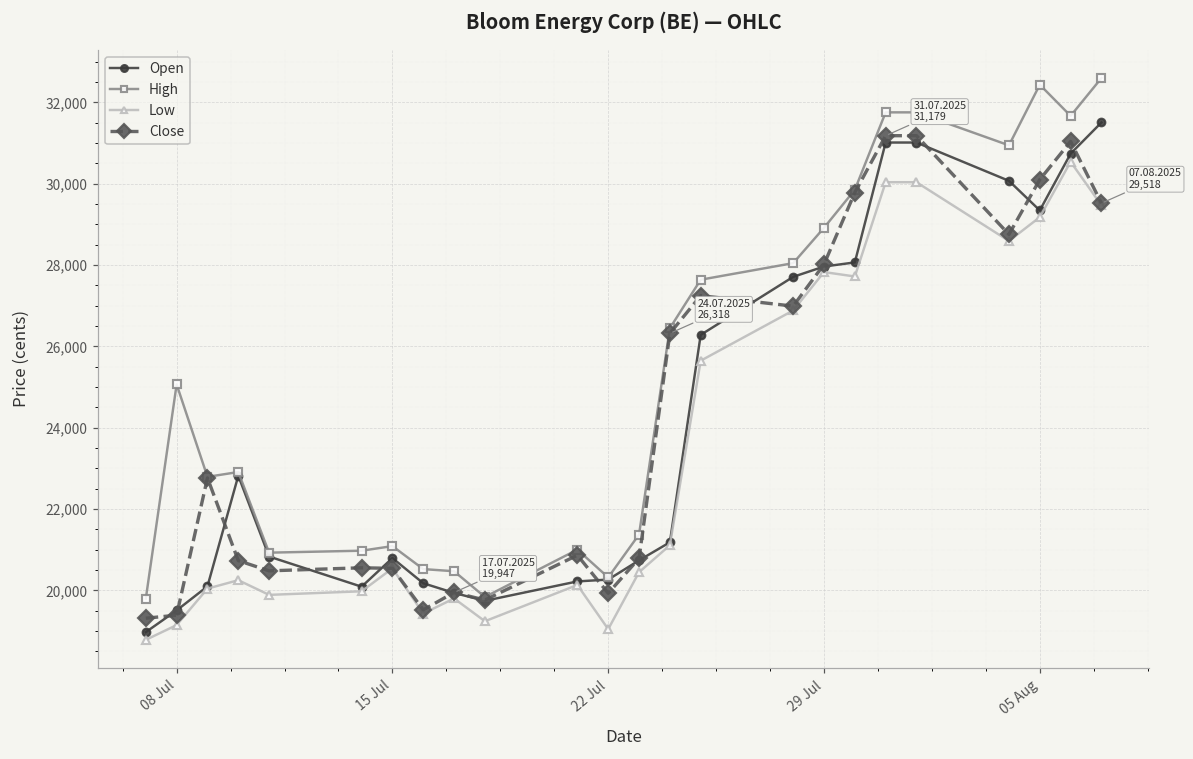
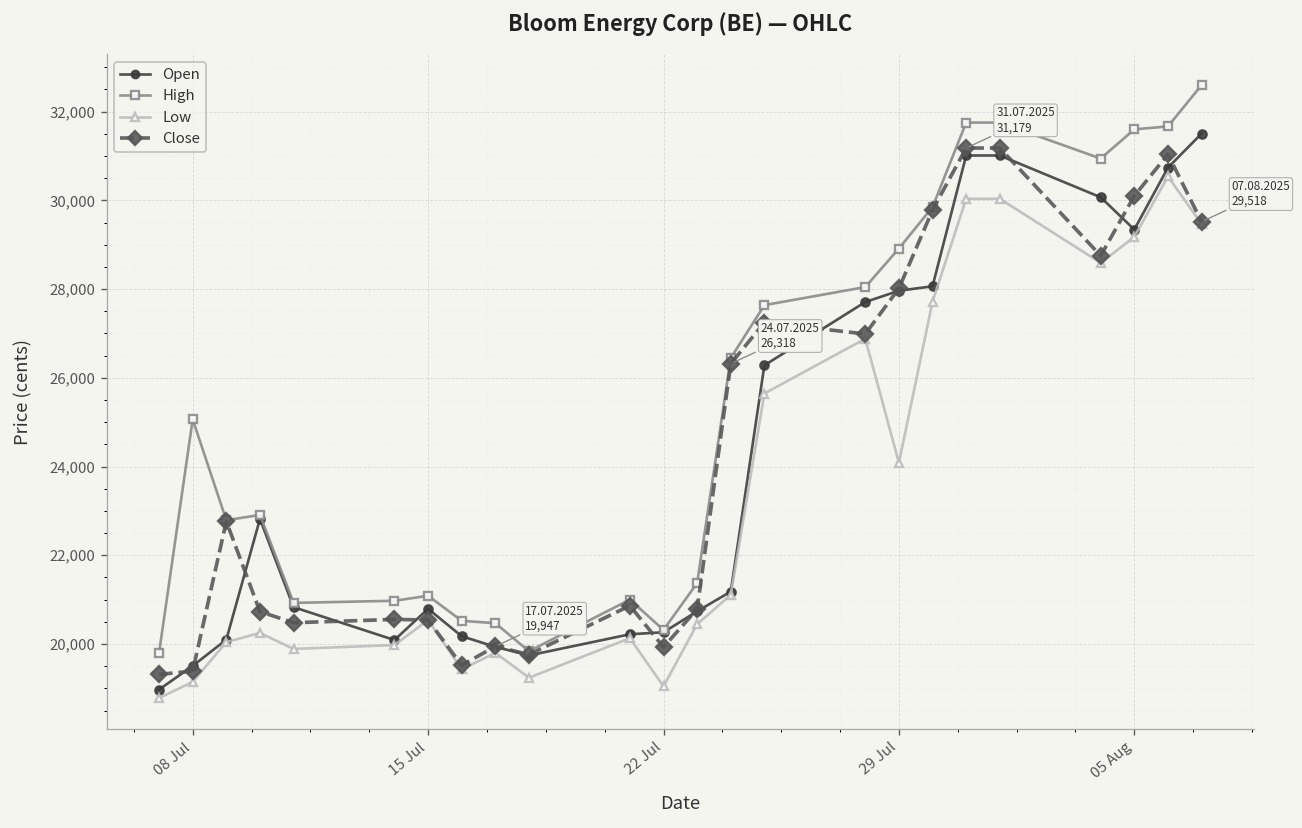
  {
    "High": {
      "08 Jul": "25,100",
      "15 Jul": "21,100",
      "29 Jul": "28,900",
-     "05 Aug": "32,400"
+     "05 Aug": "31,600"
    },
    "Low": {
      "08 Jul": "19,100",
      "22 Jul": "19,000",
-     "29 Jul": "27,800",
+     "29 Jul": "24,100",
      "05 Aug": "29,200"
    }
  }
